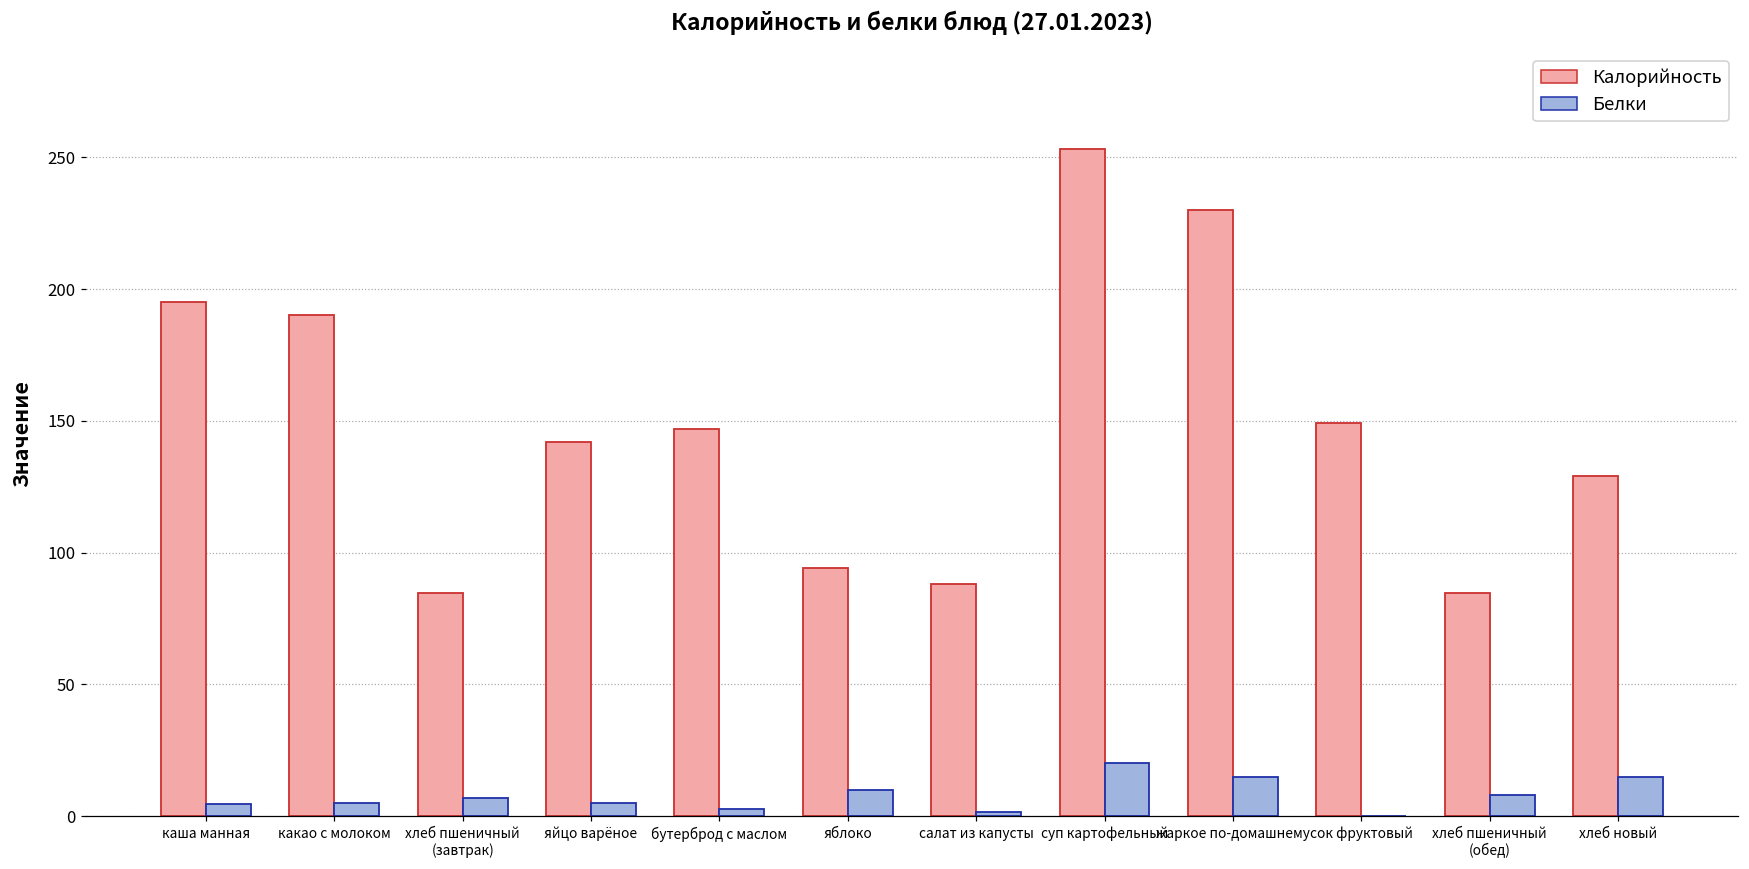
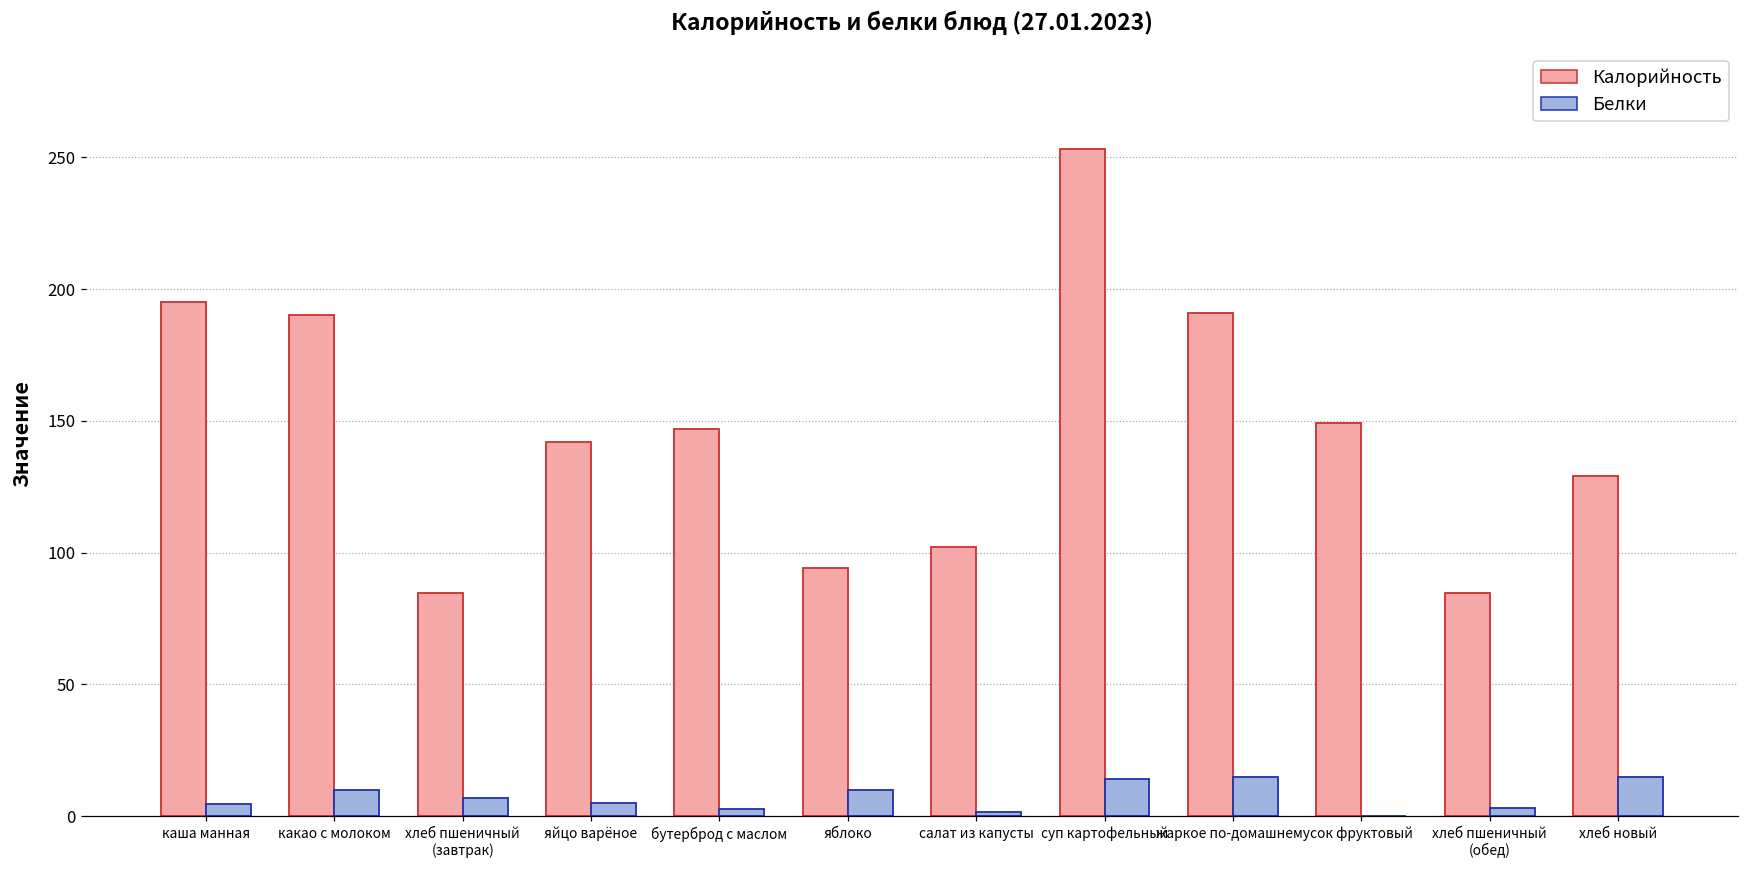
  {
    "Калорийность": {
      "каша манная": 195,
      "какао с молоком": 190,
      "хлеб пшеничный (завтрак)": 85,
      "яйцо варёное": 142,
      "бутерброд с маслом": 147,
      "яблоко": 94,
-     "салат из капусты": 88,
+     "салат из капусты": 102,
      "суп картофельный": 253,
-     "жаркое по-домашнему": 230,
+     "жаркое по-домашнему": 191,
      "сок фруктовый": 149,
      "хлеб пшеничный (обед)": 85,
      "хлеб новый": 129
    },
    "Белки": {
      "каша манная": 5,
-     "какао с молоком": 5,
+     "какао с молоком": 10,
      "хлеб пшеничный (завтрак)": 7,
      "яйцо варёное": 5,
      "бутерброд с маслом": 3,
      "яблоко": 10,
      "салат из капусты": 1,
-     "суп картофельный": 20,
+     "суп картофельный": 14,
      "жаркое по-домашнему": 15,
      "сок фруктовый": 0,
-     "хлеб пшеничный (обед)": 8,
+     "хлеб пшеничный (обед)": 3,
      "хлеб новый": 15
    }
  }
